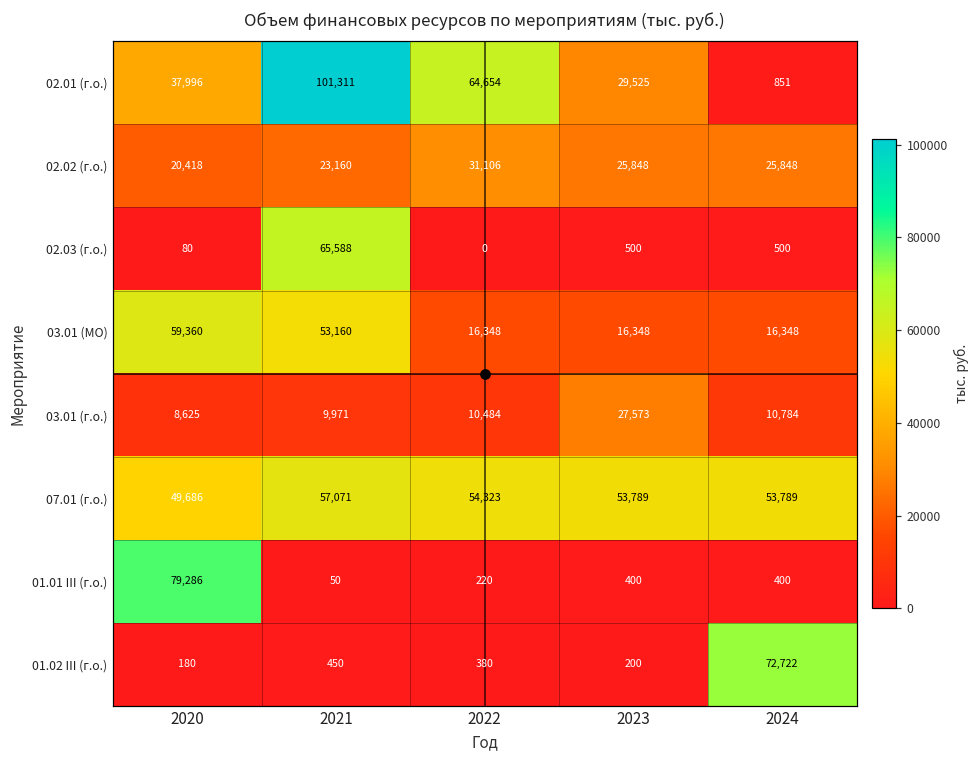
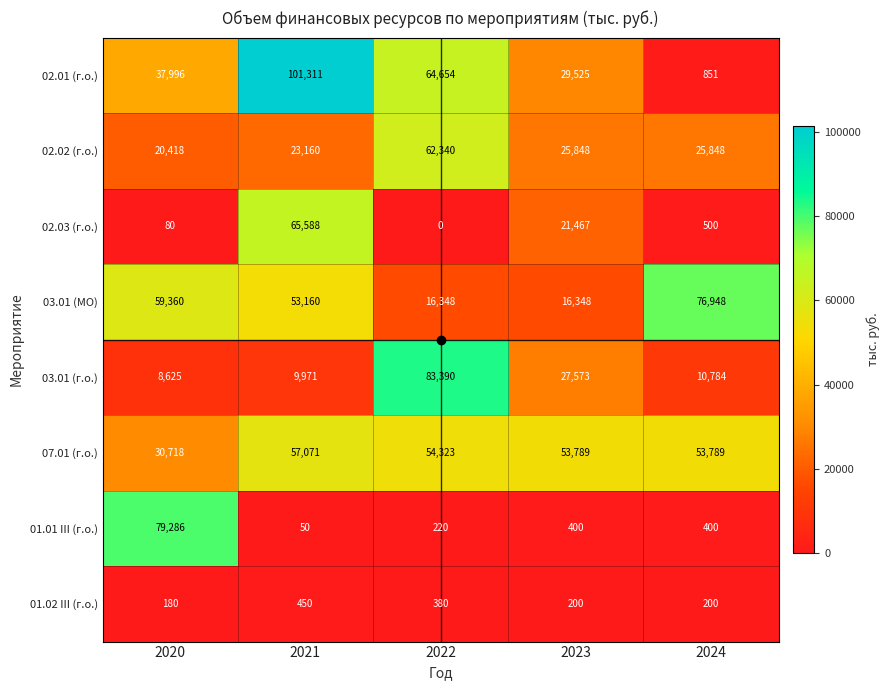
  {
    "02.01 (г.о.)": {
      "2020": "37,996",
      "2021": "101,311",
      "2022": "64,654",
      "2023": "29,525",
      "2024": "851"
    },
    "02.02 (г.о.)": {
      "2020": "20,418",
      "2021": "23,160",
-     "2022": "31,106",
+     "2022": "62,340",
      "2023": "25,848",
      "2024": "25,848"
    },
    "02.03 (г.о.)": {
      "2020": "80",
      "2021": "65,588",
      "2022": "0",
-     "2023": "500",
+     "2023": "21,467",
      "2024": "500"
    },
    "03.01 (МО)": {
      "2020": "59,360",
      "2021": "53,160",
      "2022": "16,348",
      "2023": "16,348",
-     "2024": "16,348"
+     "2024": "76,948"
    },
    "03.01 (г.о.)": {
      "2020": "8,625",
      "2021": "9,971",
-     "2022": "10,484",
+     "2022": "83,390",
      "2023": "27,573",
      "2024": "10,784"
    },
    "07.01 (г.о.)": {
-     "2020": "49,686",
+     "2020": "30,718",
      "2021": "57,071",
      "2022": "54,323",
      "2023": "53,789",
      "2024": "53,789"
    },
    "01.01 III (г.о.)": {
      "2020": "79,286",
      "2021": "50",
      "2022": "220",
      "2023": "400",
      "2024": "400"
    },
    "01.02 III (г.о.)": {
      "2020": "180",
      "2021": "450",
      "2022": "380",
      "2023": "200",
-     "2024": "72,722"
+     "2024": "200"
    }
  }
